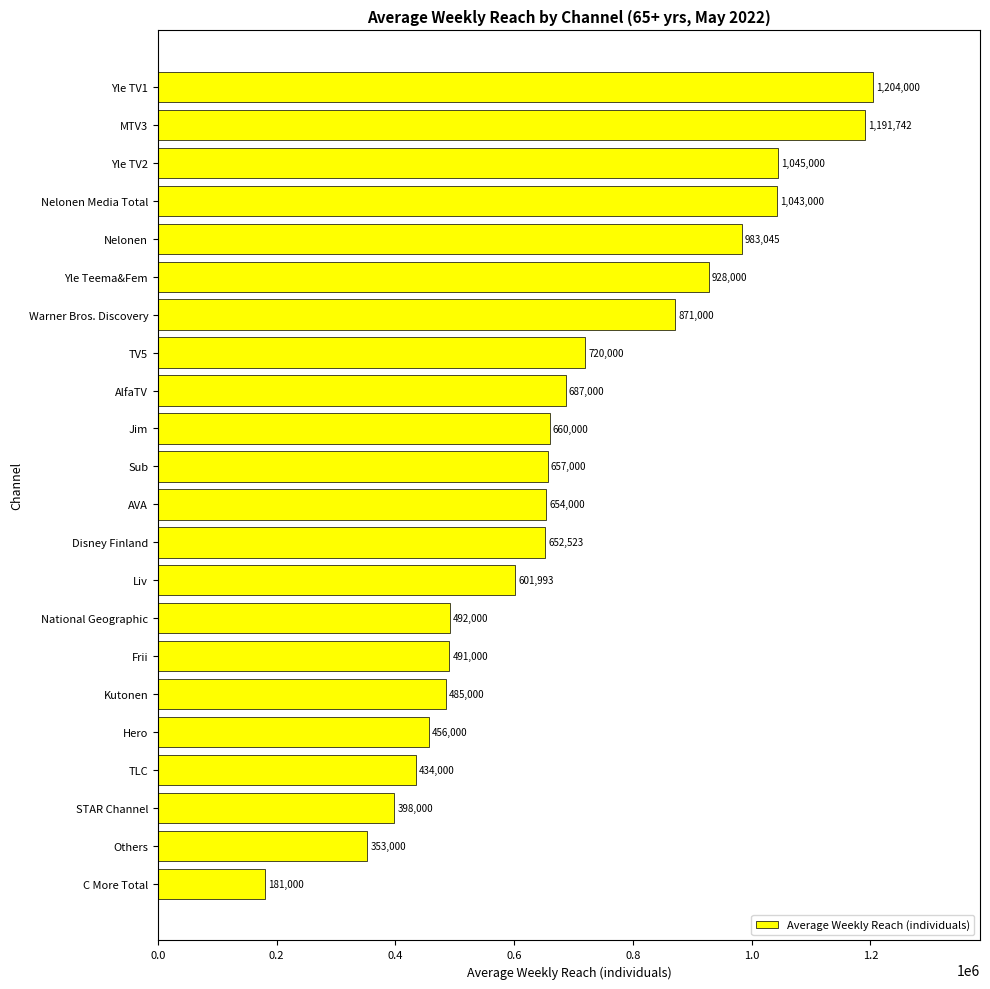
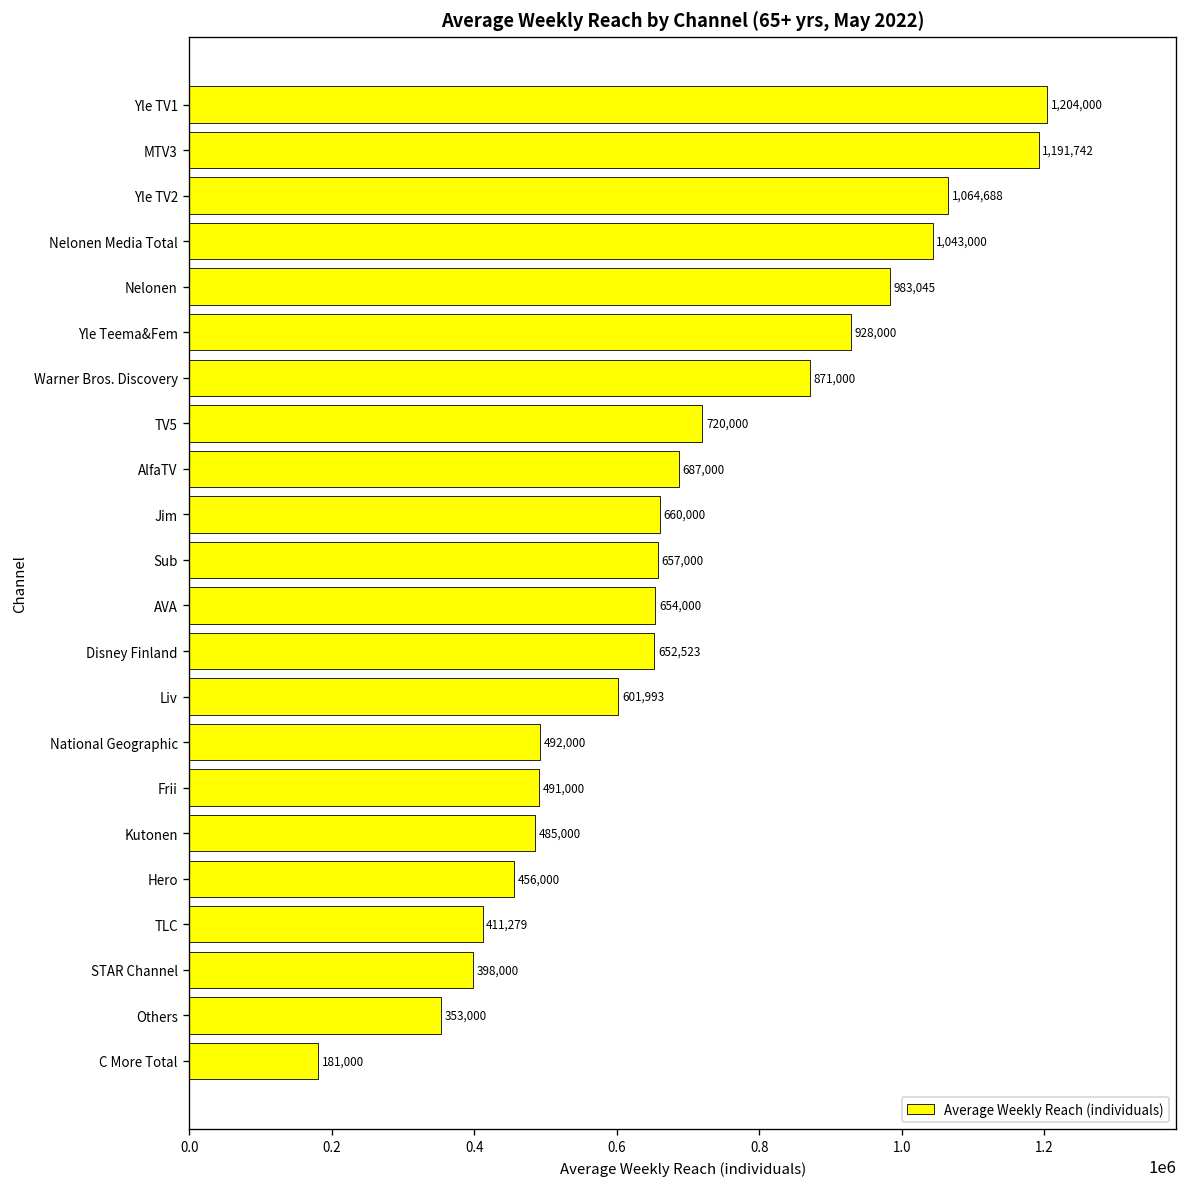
  {
    "Yle TV1": "1,204,000",
    "MTV3": "1,191,742",
-   "Yle TV2": "1,045,000",
+   "Yle TV2": "1,064,688",
    "Nelonen Media Total": "1,043,000",
    "Nelonen": "983,045",
    "Yle Teema&Fem": "928,000",
    "Warner Bros. Discovery": "871,000",
    "TV5": "720,000",
    "AlfaTV": "687,000",
    "Jim": "660,000",
    "Sub": "657,000",
    "AVA": "654,000",
    "Disney Finland": "652,523",
    "Liv": "601,993",
    "National Geographic": "492,000",
    "Frii": "491,000",
    "Kutonen": "485,000",
    "Hero": "456,000",
-   "TLC": "434,000",
+   "TLC": "411,279",
    "STAR Channel": "398,000",
    "Others": "353,000",
    "C More Total": "181,000"
  }
